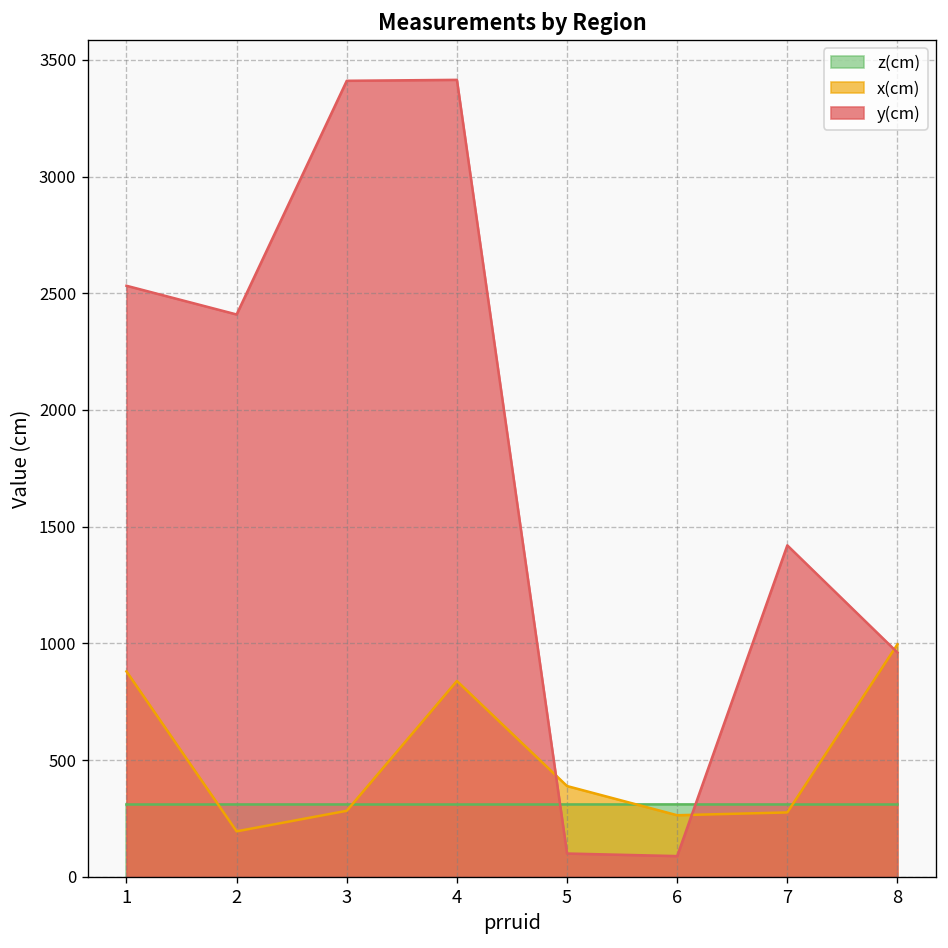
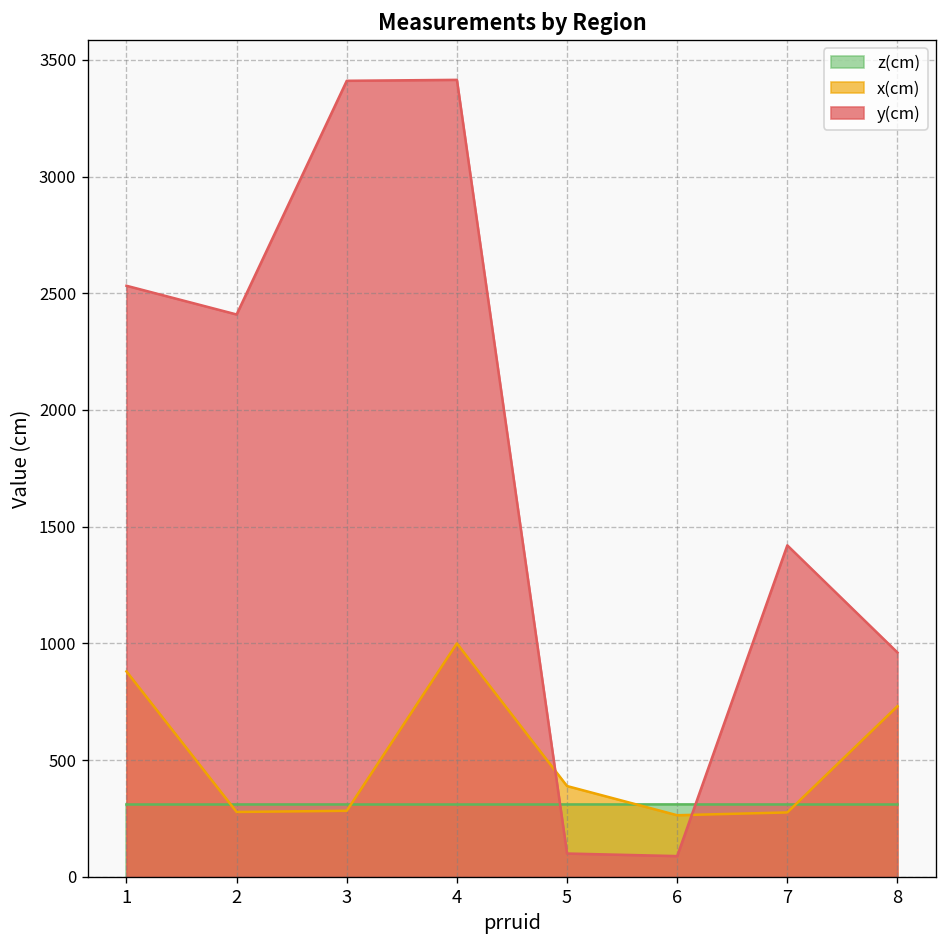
  {
    "z(cm)": {
      "1": 310,
      "2": 310,
      "3": 310,
      "4": 310,
      "5": 310,
      "6": 310,
      "7": 310,
      "8": 310
    },
    "x(cm)": {
      "1": 880,
-     "2": 200,
+     "2": 280,
      "3": 280,
-     "4": 840,
+     "4": 1000,
      "5": 390,
      "6": 260,
      "7": 280,
-     "8": 1000
+     "8": 730
    },
    "y(cm)": {
      "1": 2530,
      "2": 2410,
      "3": 3410,
      "4": 3410,
      "5": 100,
      "6": 90,
      "7": 1420,
      "8": 960
    }
  }
